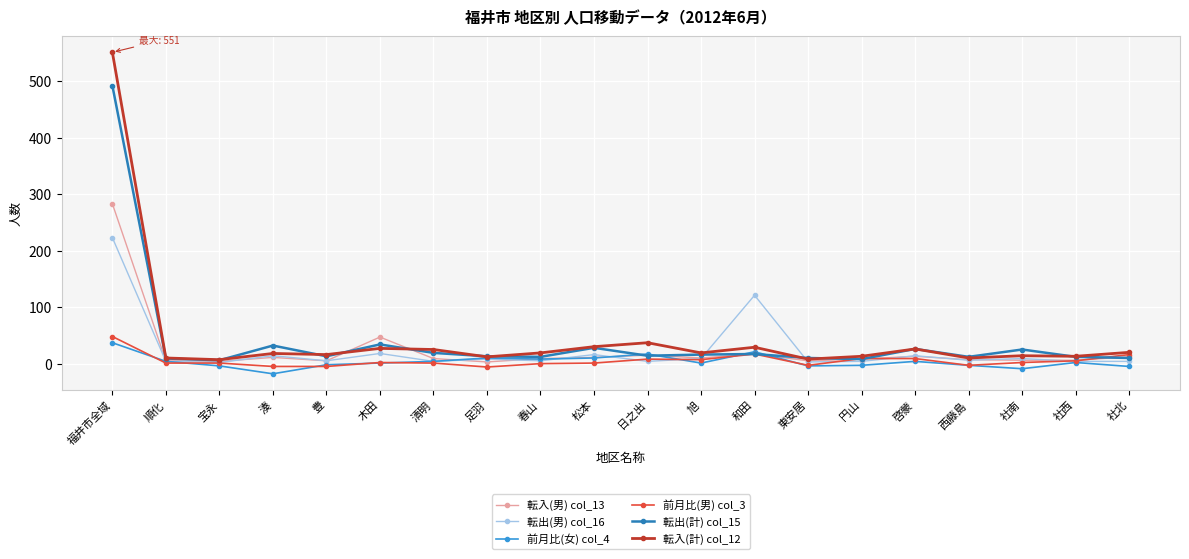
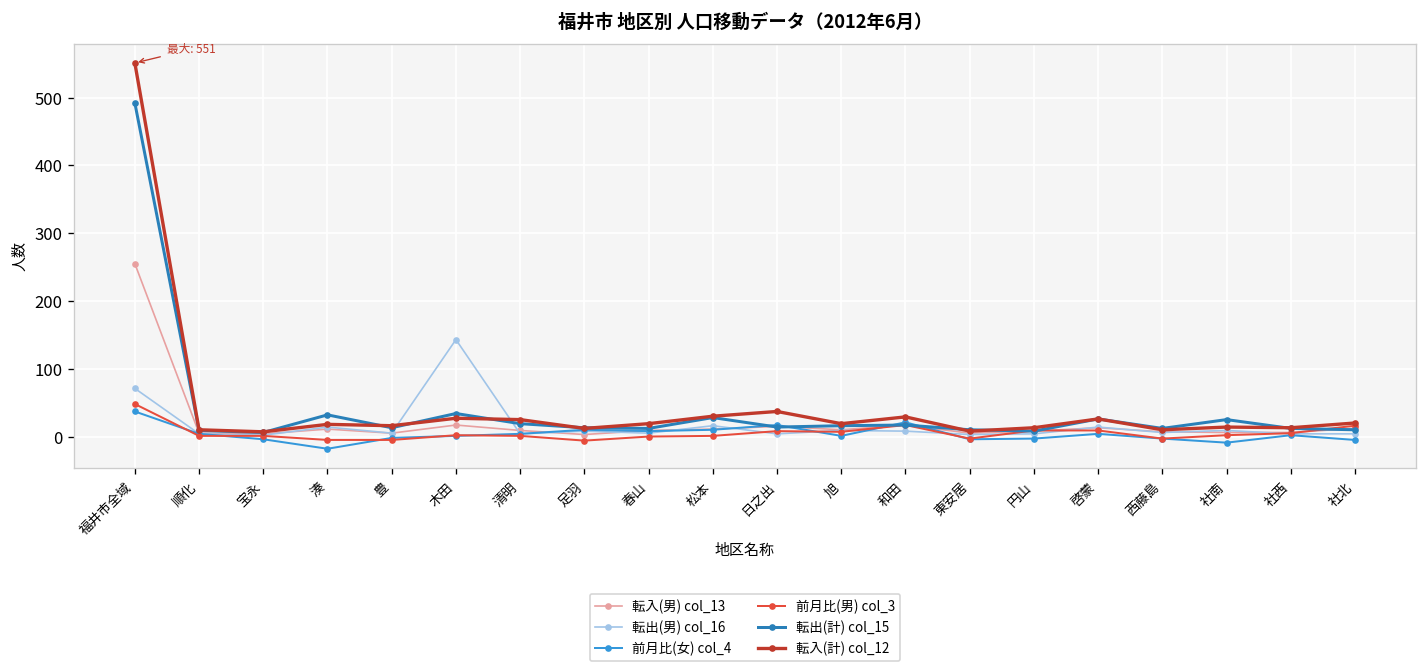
  {
    "転入(男) col_13": {
-     "福井市全域": 280,
-     "木田": 50,
+     "福井市全域": 260,
+     "木田": 20,
      "清明": 10,
      "足羽": 0
    },
    "転出(男) col_16": {
-     "福井市全域": 220,
-     "木田": 20,
+     "福井市全域": 70,
+     "木田": 140,
      "松本": 20,
-     "和田": 120,
+     "和田": 10,
      "社北": 0
    }
  }
